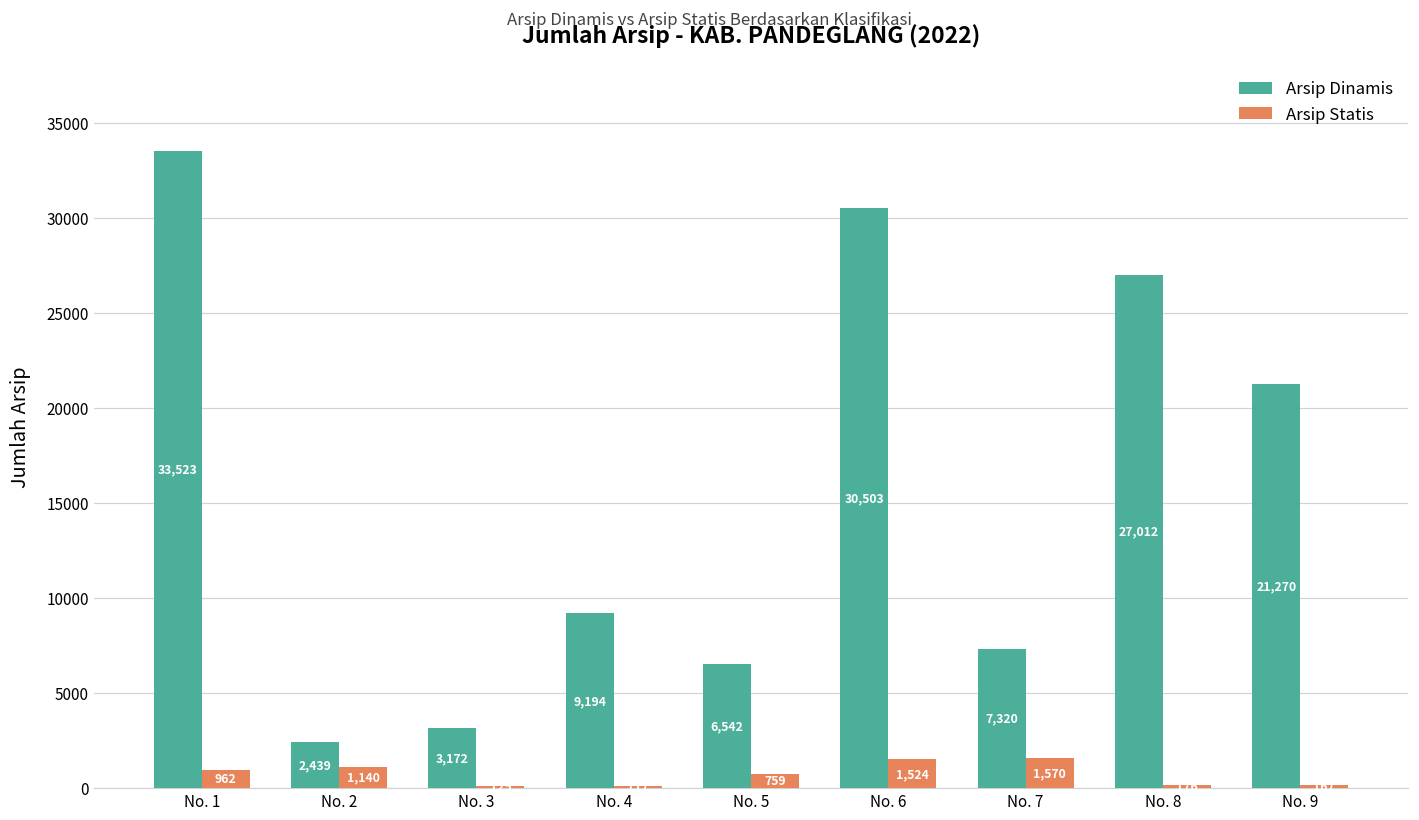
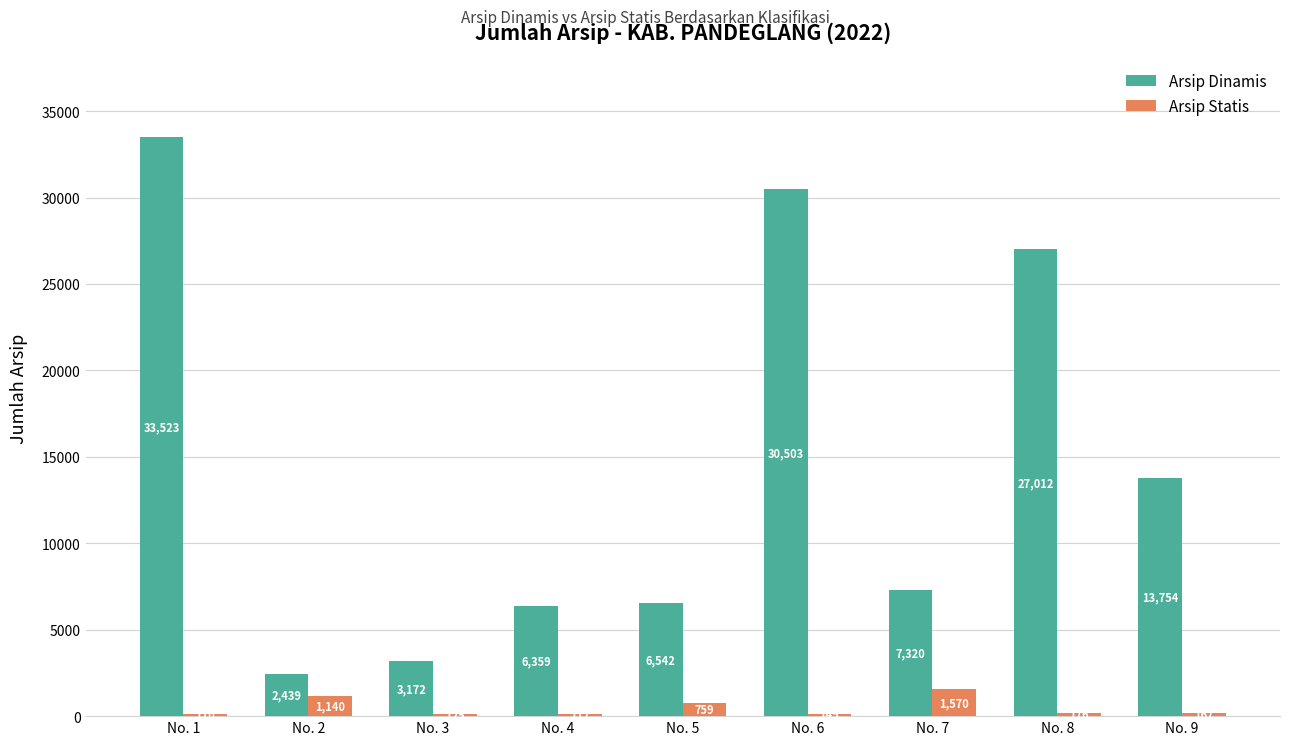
  {
    "Arsip Dinamis": {
      "No. 1": "33,523",
      "No. 2": "2,439",
      "No. 3": "3,172",
-     "No. 4": "9,194",
+     "No. 4": "6,359",
      "No. 5": "6,542",
      "No. 6": "30,503",
      "No. 7": "7,320",
      "No. 8": "27,012",
-     "No. 9": "21,270"
+     "No. 9": "13,754"
    },
    "Arsip Statis": {
-     "No. 1": "1000",
-     "No. 6": "1500",
+     "No. 1": "100",
+     "No. 6": "100",
      "No. 8": "200",
      "No. 9": "200"
    }
  }
